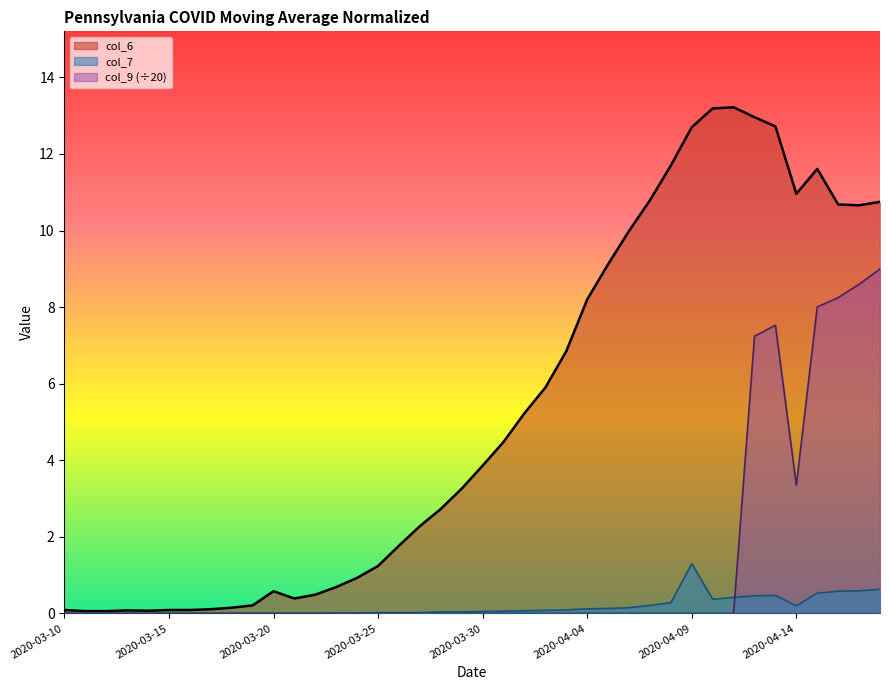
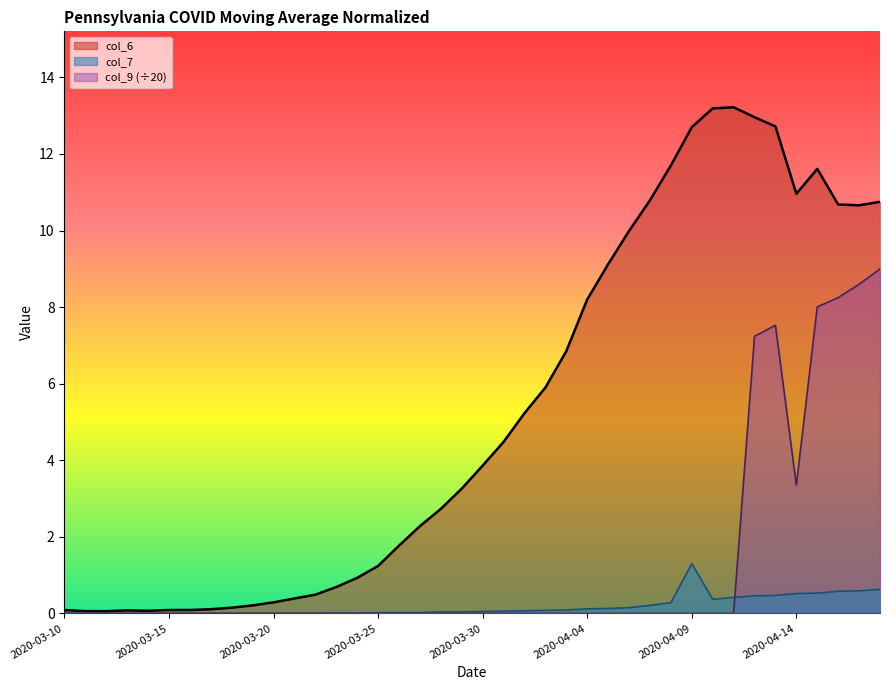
  {
    "col_6": {
      "2020-03-10": 0.1,
      "2020-03-15": 0.1,
-     "2020-03-20": 0.6,
+     "2020-03-20": 0.3,
      "2020-03-25": 1.2,
      "2020-03-30": 3.9,
      "2020-04-04": 8.2,
      "2020-04-09": 12.7,
      "2020-04-14": 11.0
    },
    "col_7": {
      "2020-04-04": 0.1,
      "2020-04-09": 1.3,
-     "2020-04-14": 0.2
+     "2020-04-14": 0.5
    },
    "col_9 (÷20)": {
      "2020-04-04": 0.0,
      "2020-04-09": 0.0,
      "2020-04-14": 3.4
    }
  }
